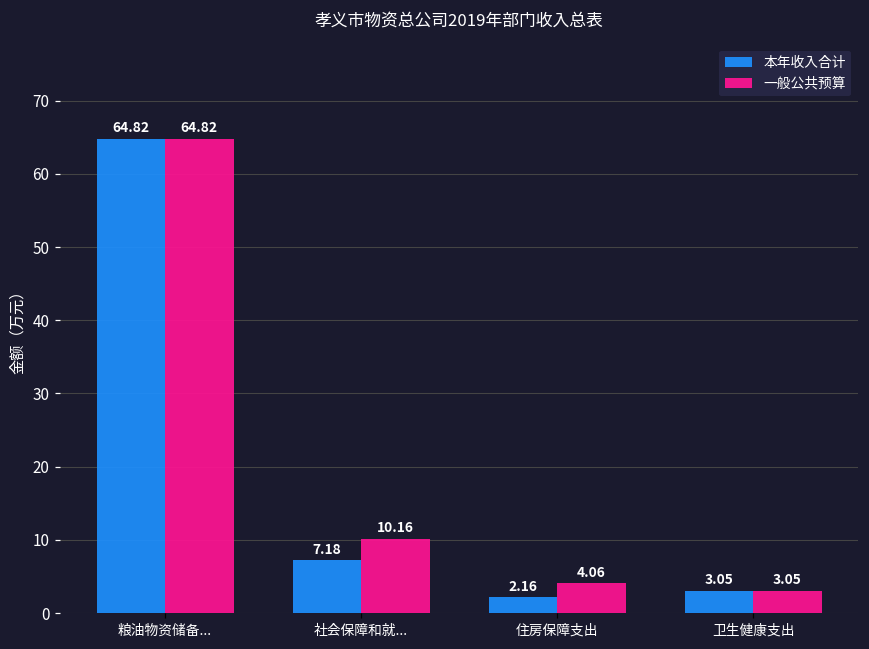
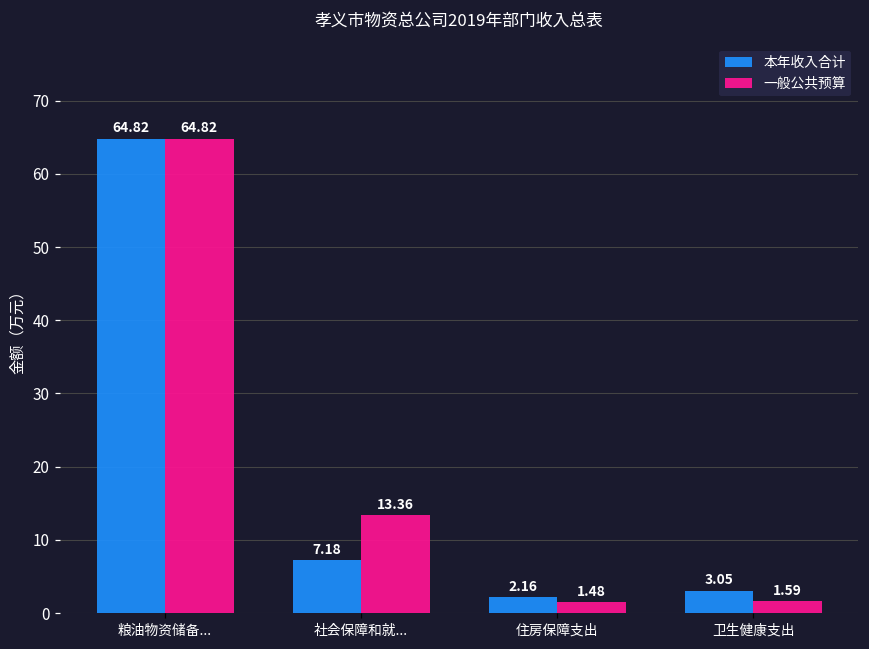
  {
    "本年收入合计": {
      "粮油物资储备...": 64.82,
      "社会保障和就...": 7.18,
      "住房保障支出": 2.16,
      "卫生健康支出": 3.05
    },
    "一般公共预算": {
      "粮油物资储备...": 64.82,
-     "社会保障和就...": 10.16,
-     "住房保障支出": 4.06,
-     "卫生健康支出": 3.05
+     "社会保障和就...": 13.36,
+     "住房保障支出": 1.48,
+     "卫生健康支出": 1.59
    }
  }
